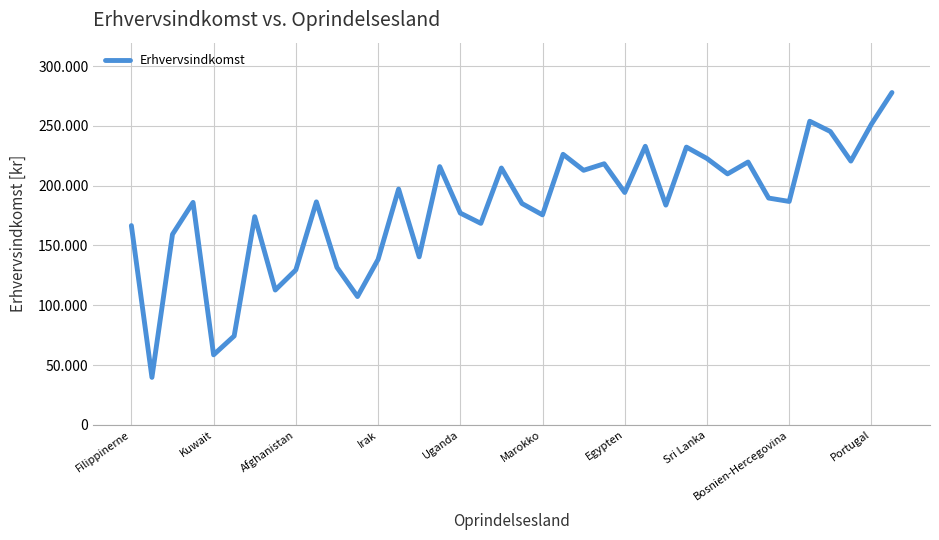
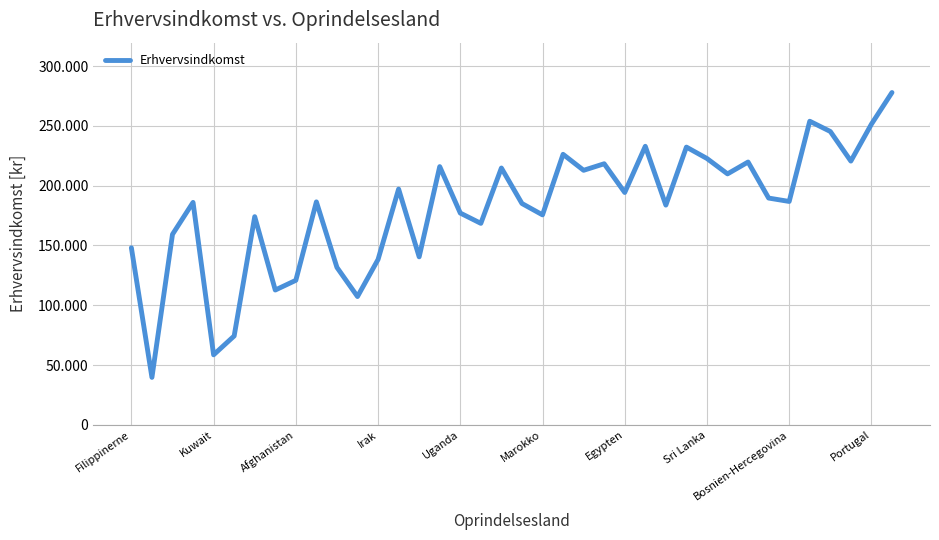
  {
-   "Filippinerne": 167,
+   "Filippinerne": 148,
    "Kuwait": 59,
-   "Afghanistan": 130,
+   "Afghanistan": 121,
    "Irak": 138,
    "Uganda": 177,
    "Marokko": 176,
    "Egypten": 194,
    "Sri Lanka": 223,
    "Bosnien-Hercegovina": 187,
    "Portugal": 251
  }
